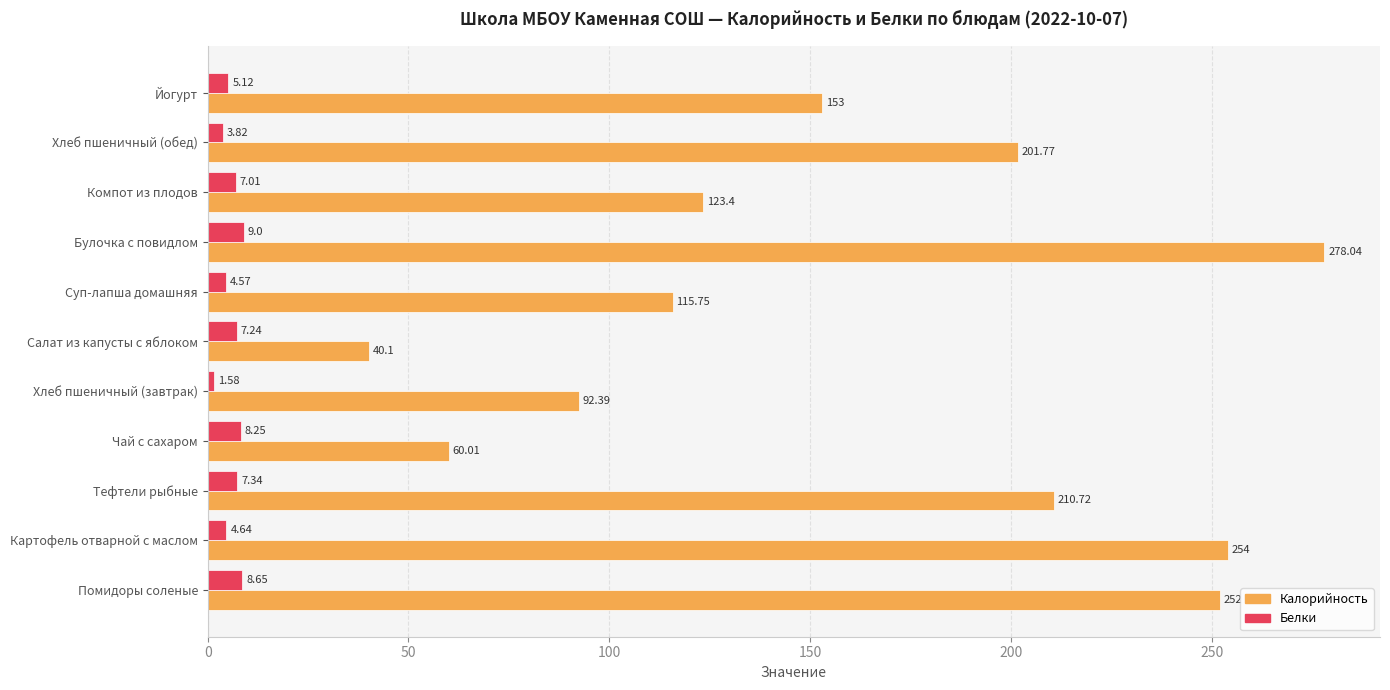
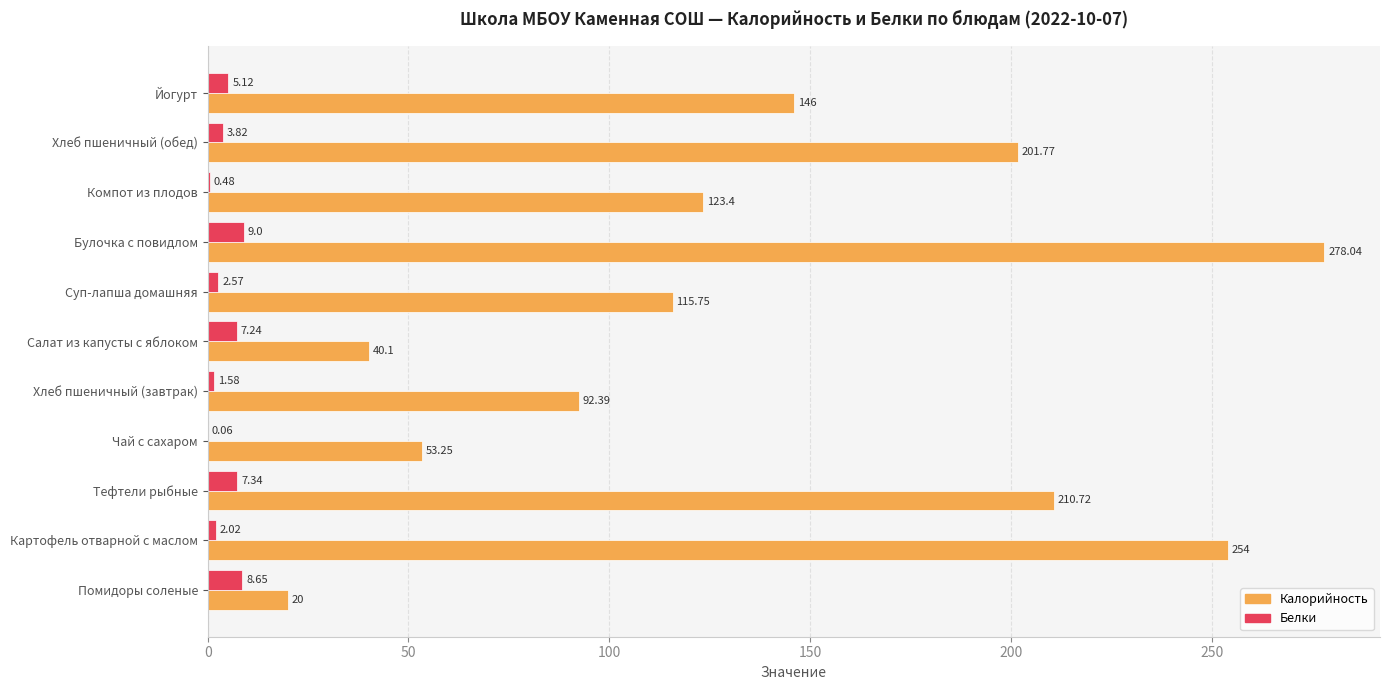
  {
    "Калорийность": {
-     "Йогурт": 153,
+     "Йогурт": 146,
      "Хлеб пшеничный (обед)": 201.77,
      "Компот из плодов": 123.4,
      "Булочка с повидлом": 278.04,
      "Суп-лапша домашняя": 115.75,
      "Салат из капусты с яблоком": 40.1,
      "Хлеб пшеничный (завтрак)": 92.39,
-     "Чай с сахаром": 60.01,
+     "Чай с сахаром": 53.25,
      "Тефтели рыбные": 210.72,
      "Картофель отварной с маслом": 254,
-     "Помидоры соленые": 252
+     "Помидоры соленые": 20
    },
    "Белки": {
      "Йогурт": 5.12,
      "Хлеб пшеничный (обед)": 3.82,
-     "Компот из плодов": 7.01,
+     "Компот из плодов": 0.48,
      "Булочка с повидлом": 9.0,
-     "Суп-лапша домашняя": 4.57,
+     "Суп-лапша домашняя": 2.57,
      "Салат из капусты с яблоком": 7.24,
      "Хлеб пшеничный (завтрак)": 1.58,
-     "Чай с сахаром": 8.25,
+     "Чай с сахаром": 0.06,
      "Тефтели рыбные": 7.34,
-     "Картофель отварной с маслом": 4.64,
+     "Картофель отварной с маслом": 2.02,
      "Помидоры соленые": 8.65
    }
  }
